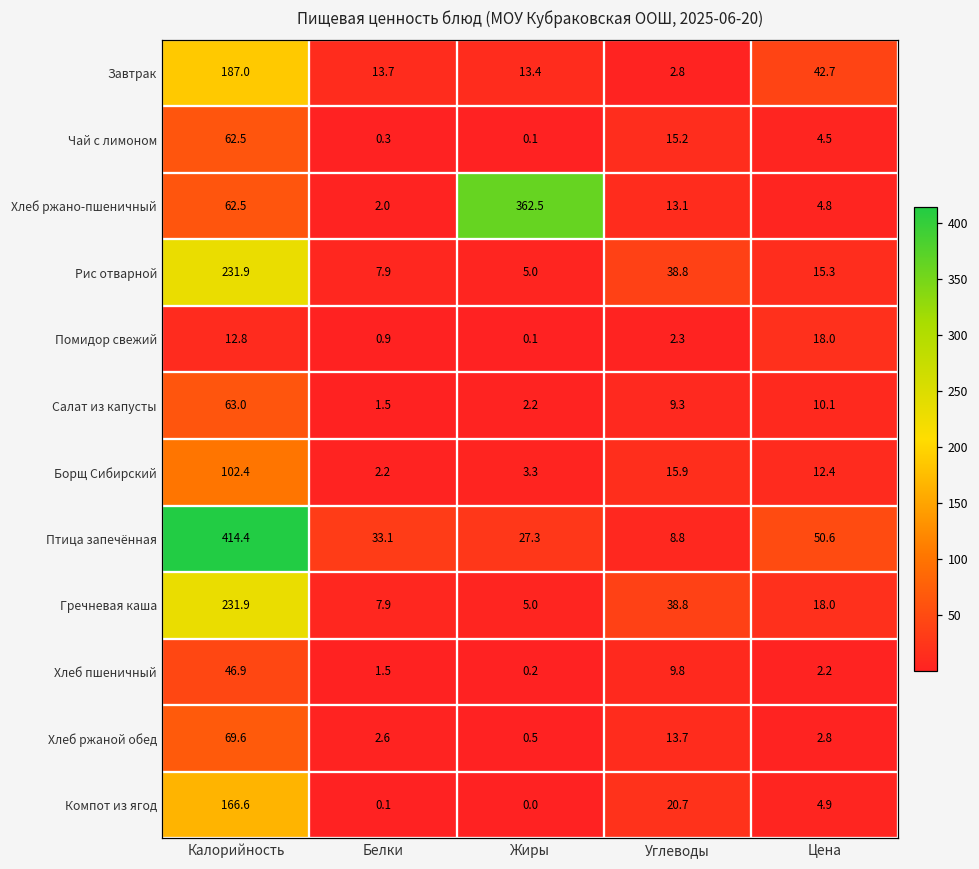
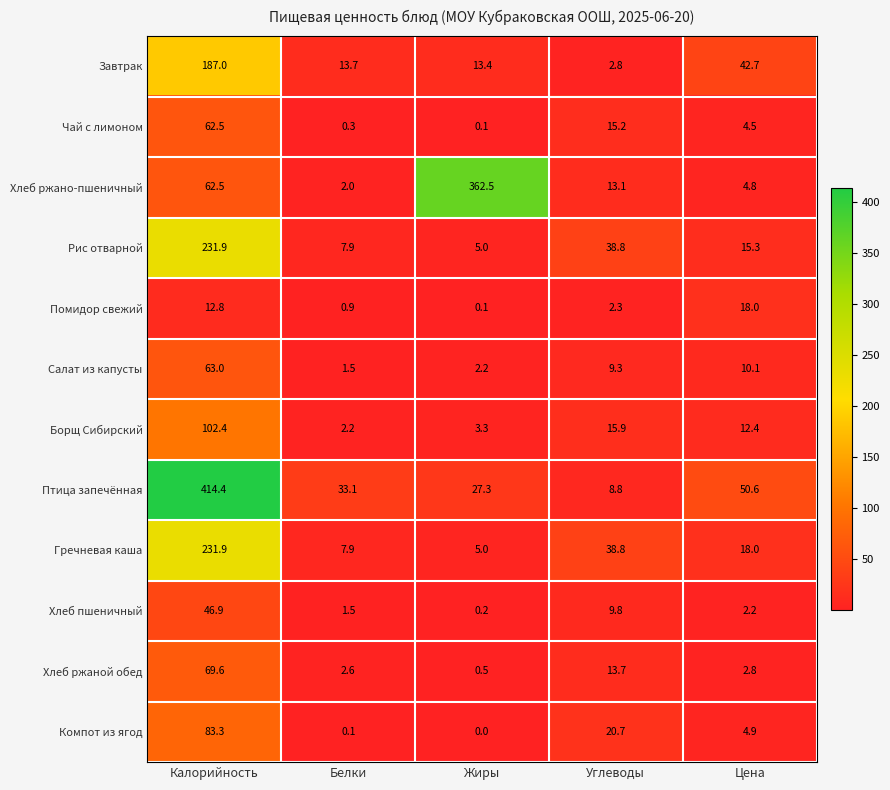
  {
    "Завтрак": {
      "Калорийность": 187.0,
      "Белки": 13.7,
      "Жиры": 13.4,
      "Углеводы": 2.8,
      "Цена": 42.7
    },
    "Чай с лимоном": {
      "Калорийность": 62.5,
      "Белки": 0.3,
      "Жиры": 0.1,
      "Углеводы": 15.2,
      "Цена": 4.5
    },
    "Хлеб ржано-пшеничный": {
      "Калорийность": 62.5,
      "Белки": 2.0,
      "Жиры": 362.5,
      "Углеводы": 13.1,
      "Цена": 4.8
    },
    "Рис отварной": {
      "Калорийность": 231.9,
      "Белки": 7.9,
      "Жиры": 5.0,
      "Углеводы": 38.8,
      "Цена": 15.3
    },
    "Помидор свежий": {
      "Калорийность": 12.8,
      "Белки": 0.9,
      "Жиры": 0.1,
      "Углеводы": 2.3,
      "Цена": 18.0
    },
    "Салат из капусты": {
      "Калорийность": 63.0,
      "Белки": 1.5,
      "Жиры": 2.2,
      "Углеводы": 9.3,
      "Цена": 10.1
    },
    "Борщ Сибирский": {
      "Калорийность": 102.4,
      "Белки": 2.2,
      "Жиры": 3.3,
      "Углеводы": 15.9,
      "Цена": 12.4
    },
    "Птица запечённая": {
      "Калорийность": 414.4,
      "Белки": 33.1,
      "Жиры": 27.3,
      "Углеводы": 8.8,
      "Цена": 50.6
    },
    "Гречневая каша": {
      "Калорийность": 231.9,
      "Белки": 7.9,
      "Жиры": 5.0,
      "Углеводы": 38.8,
      "Цена": 18.0
    },
    "Хлеб пшеничный": {
      "Калорийность": 46.9,
      "Белки": 1.5,
      "Жиры": 0.2,
      "Углеводы": 9.8,
      "Цена": 2.2
    },
    "Хлеб ржаной обед": {
      "Калорийность": 69.6,
      "Белки": 2.6,
      "Жиры": 0.5,
      "Углеводы": 13.7,
      "Цена": 2.8
    },
    "Компот из ягод": {
-     "Калорийность": 166.6,
+     "Калорийность": 83.3,
      "Белки": 0.1,
      "Жиры": 0.0,
      "Углеводы": 20.7,
      "Цена": 4.9
    }
  }
